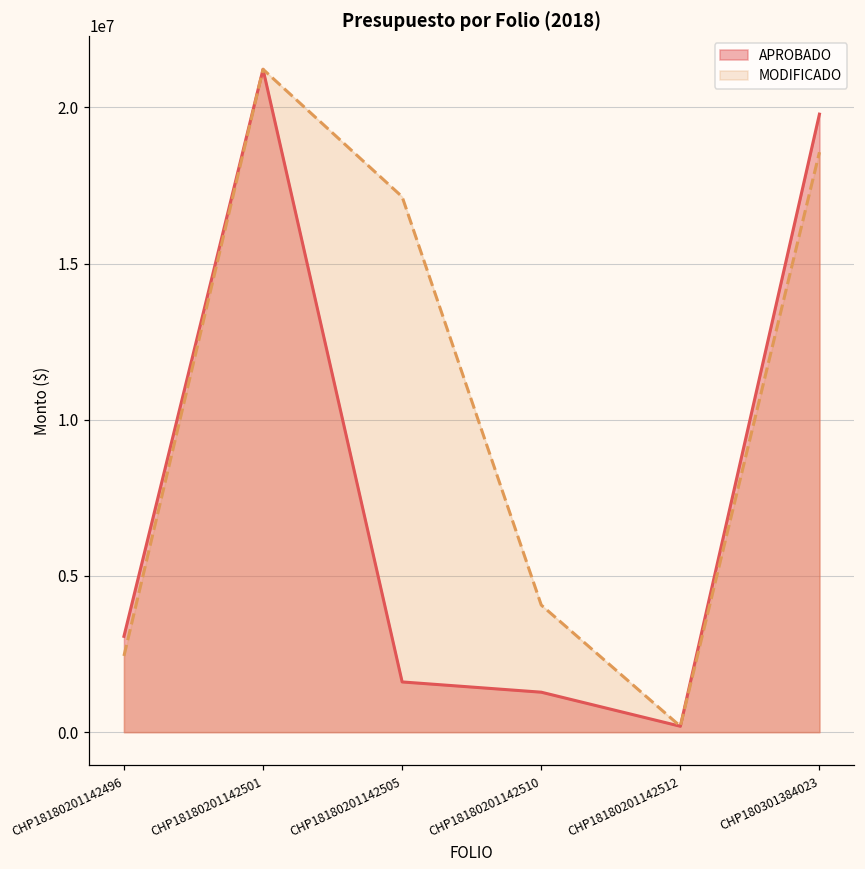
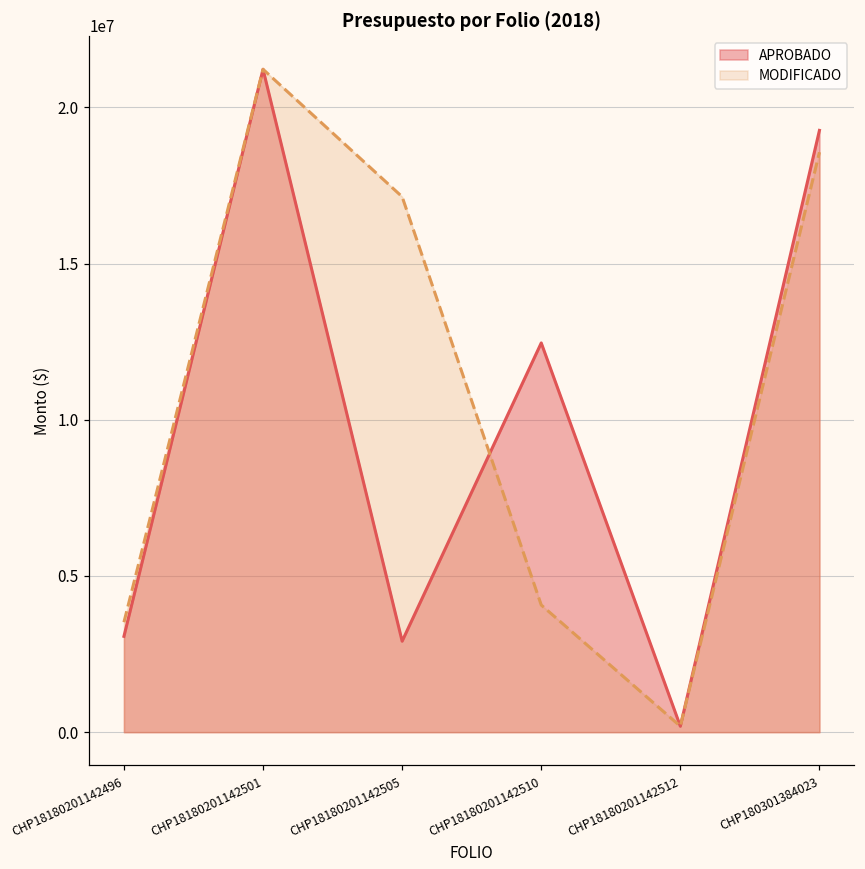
  {
    "APROBADO": {
      "CHP18180201142496": 3100000,
-     "CHP18180201142505": 1600000,
-     "CHP18180201142510": 1300000,
-     "CHP180301384023": 19800000
+     "CHP18180201142505": 2900000,
+     "CHP18180201142510": 12500000,
+     "CHP180301384023": 19300000
    },
    "MODIFICADO": {
-     "CHP18180201142496": 2400000,
+     "CHP18180201142496": 3500000,
      "CHP18180201142505": 17100000,
      "CHP18180201142510": 4100000,
      "CHP180301384023": 18600000
    }
  }
